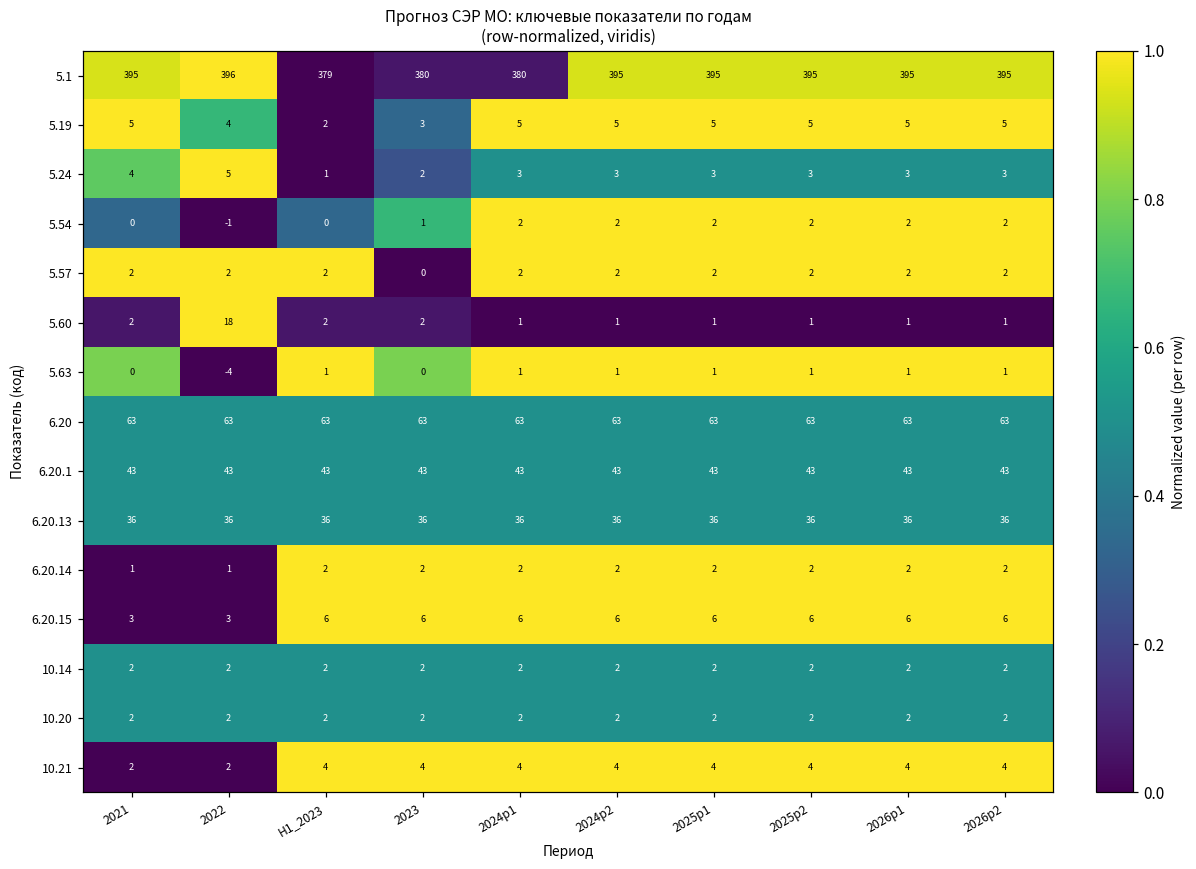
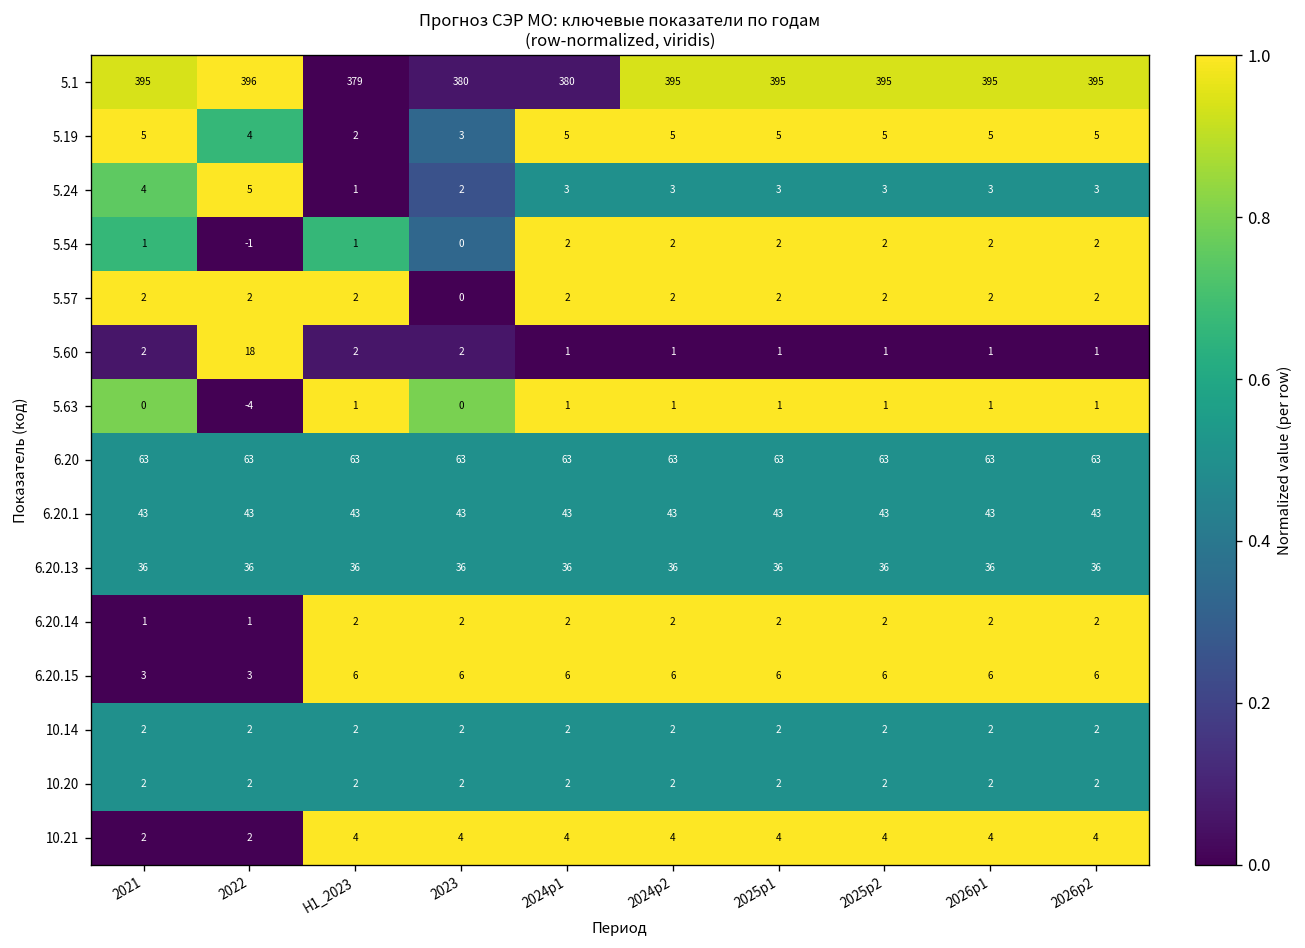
  {
    "5.1": {
      "2021": 395,
      "2022": 396,
      "H1_2023": 379,
      "2023": 380,
      "2024p1": 380,
      "2024p2": 395,
      "2025p1": 395,
      "2025p2": 395,
      "2026p1": 395,
      "2026p2": 395
    },
    "5.19": {
      "2021": 5,
      "2022": 4,
      "H1_2023": 2,
      "2023": 3,
      "2024p1": 5,
      "2024p2": 5,
      "2025p1": 5,
      "2025p2": 5,
      "2026p1": 5,
      "2026p2": 5
    },
    "5.24": {
      "2021": 4,
      "2022": 5,
      "H1_2023": 1,
      "2023": 2,
      "2024p1": 3,
      "2024p2": 3,
      "2025p1": 3,
      "2025p2": 3,
      "2026p1": 3,
      "2026p2": 3
    },
    "5.54": {
-     "2021": 0,
+     "2021": 1,
      "2022": -1,
-     "H1_2023": 0,
-     "2023": 1,
+     "H1_2023": 1,
+     "2023": 0,
      "2024p1": 2,
      "2024p2": 2,
      "2025p1": 2,
      "2025p2": 2,
      "2026p1": 2,
      "2026p2": 2
    },
    "5.57": {
      "2021": 2,
      "2022": 2,
      "H1_2023": 2,
      "2023": 0,
      "2024p1": 2,
      "2024p2": 2,
      "2025p1": 2,
      "2025p2": 2,
      "2026p1": 2,
      "2026p2": 2
    },
    "5.60": {
      "2021": 2,
      "2022": 18,
      "H1_2023": 2,
      "2023": 2,
      "2024p1": 1,
      "2024p2": 1,
      "2025p1": 1,
      "2025p2": 1,
      "2026p1": 1,
      "2026p2": 1
    },
    "5.63": {
      "2021": 0,
      "2022": -4,
      "H1_2023": 1,
      "2023": 0,
      "2024p1": 1,
      "2024p2": 1,
      "2025p1": 1,
      "2025p2": 1,
      "2026p1": 1,
      "2026p2": 1
    },
    "6.20": {
      "2021": 63,
      "2022": 63,
      "H1_2023": 63,
      "2023": 63,
      "2024p1": 63,
      "2024p2": 63,
      "2025p1": 63,
      "2025p2": 63,
      "2026p1": 63,
      "2026p2": 63
    },
    "6.20.1": {
      "2021": 43,
      "2022": 43,
      "H1_2023": 43,
      "2023": 43,
      "2024p1": 43,
      "2024p2": 43,
      "2025p1": 43,
      "2025p2": 43,
      "2026p1": 43,
      "2026p2": 43
    },
    "6.20.13": {
      "2021": 36,
      "2022": 36,
      "H1_2023": 36,
      "2023": 36,
      "2024p1": 36,
      "2024p2": 36,
      "2025p1": 36,
      "2025p2": 36,
      "2026p1": 36,
      "2026p2": 36
    },
    "6.20.14": {
      "2021": 1,
      "2022": 1,
      "H1_2023": 2,
      "2023": 2,
      "2024p1": 2,
      "2024p2": 2,
      "2025p1": 2,
      "2025p2": 2,
      "2026p1": 2,
      "2026p2": 2
    },
    "6.20.15": {
      "2021": 3,
      "2022": 3,
      "H1_2023": 6,
      "2023": 6,
      "2024p1": 6,
      "2024p2": 6,
      "2025p1": 6,
      "2025p2": 6,
      "2026p1": 6,
      "2026p2": 6
    },
    "10.14": {
      "2021": 2,
      "2022": 2,
      "H1_2023": 2,
      "2023": 2,
      "2024p1": 2,
      "2024p2": 2,
      "2025p1": 2,
      "2025p2": 2,
      "2026p1": 2,
      "2026p2": 2
    },
    "10.20": {
      "2021": 2,
      "2022": 2,
      "H1_2023": 2,
      "2023": 2,
      "2024p1": 2,
      "2024p2": 2,
      "2025p1": 2,
      "2025p2": 2,
      "2026p1": 2,
      "2026p2": 2
    },
    "10.21": {
      "2021": 2,
      "2022": 2,
      "H1_2023": 4,
      "2023": 4,
      "2024p1": 4,
      "2024p2": 4,
      "2025p1": 4,
      "2025p2": 4,
      "2026p1": 4,
      "2026p2": 4
    }
  }
